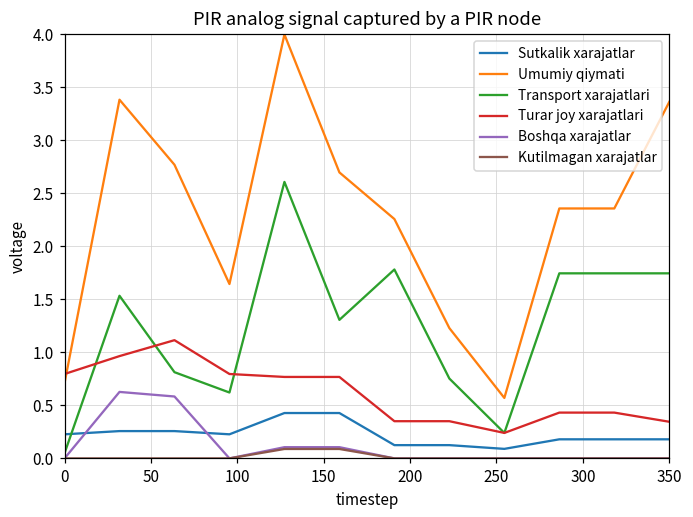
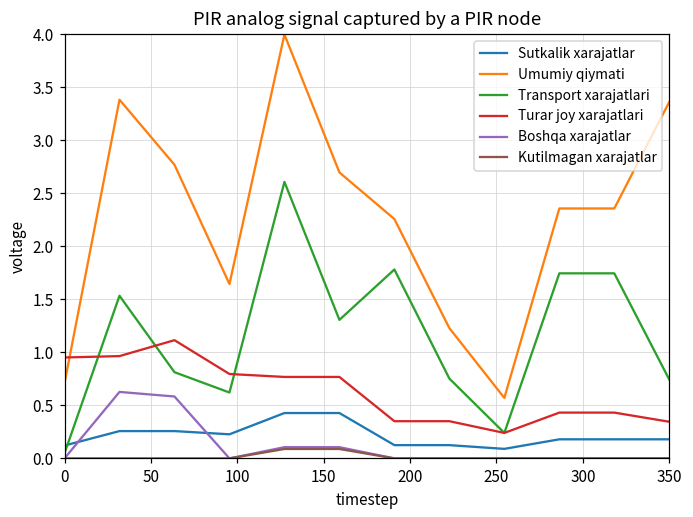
  {
    "Sutkalik xarajatlar": {
-     "0": 0.2,
+     "0": 0.1,
      "350": 0.2
    },
    "Umumiy qiymati": {
      "0": 0.7,
      "350": 3.4
    },
    "Transport xarajatlari": {
      "0": 0.0,
-     "350": 1.7
+     "350": 0.7
    },
    "Turar joy xarajatlari": {
-     "0": 0.8,
+     "0": 1.0,
      "350": 0.3
    }
  }
